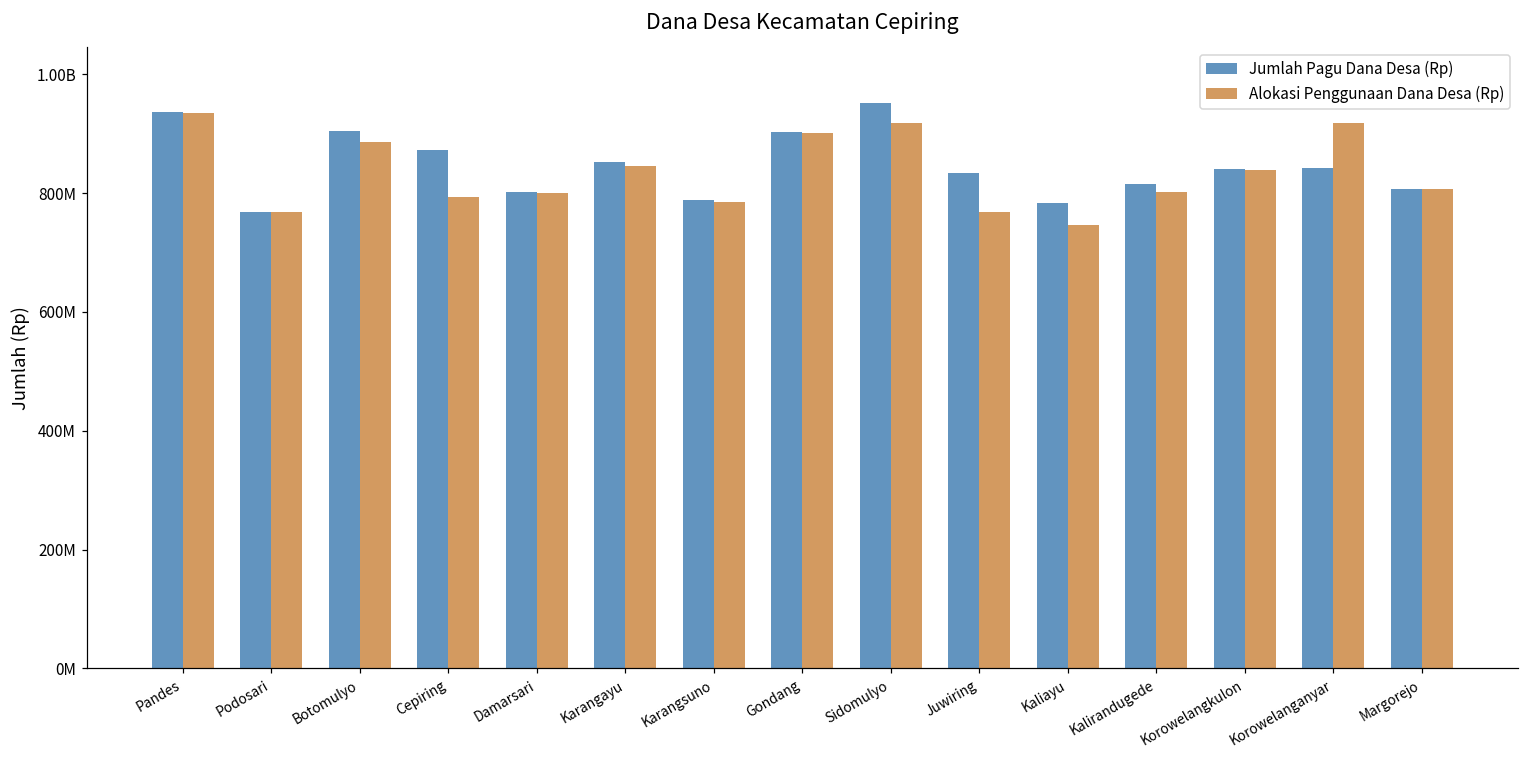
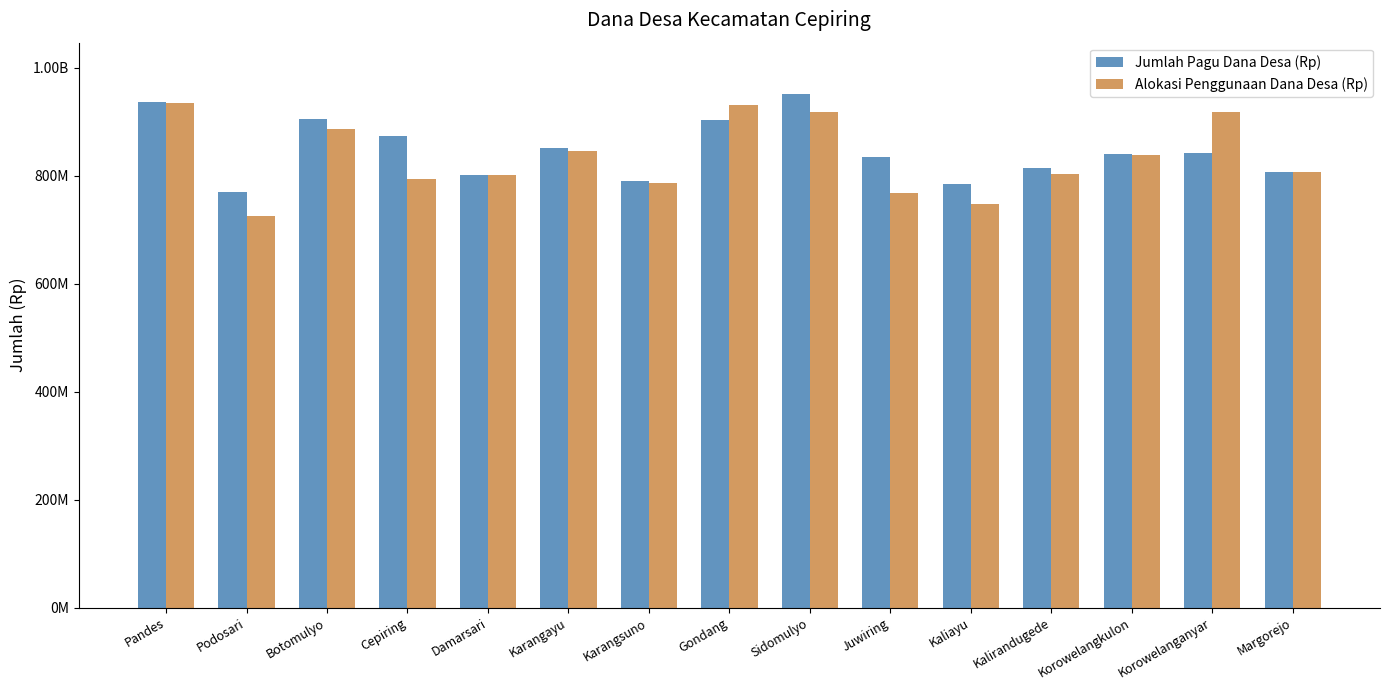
  {
    "Jumlah Pagu Dana Desa (Rp)": {
      "Pandes": 940000000,
      "Podosari": 770000000,
      "Botomulyo": 900000000,
      "Cepiring": 870000000,
      "Damarsari": 800000000,
      "Karangayu": 850000000,
      "Karangsuno": 790000000,
      "Gondang": 900000000,
      "Sidomulyo": 950000000,
      "Juwiring": 830000000,
      "Kaliayu": 780000000,
      "Kalirandugede": 810000000,
      "Korowelangkulon": 840000000,
      "Korowelanganyar": 840000000,
      "Margorejo": 810000000
    },
    "Alokasi Penggunaan Dana Desa (Rp)": {
      "Pandes": 930000000,
-     "Podosari": 770000000,
+     "Podosari": 730000000,
      "Botomulyo": 890000000,
      "Cepiring": 790000000,
      "Damarsari": 800000000,
      "Karangayu": 850000000,
      "Karangsuno": 790000000,
-     "Gondang": 900000000,
+     "Gondang": 930000000,
      "Sidomulyo": 920000000,
      "Juwiring": 770000000,
      "Kaliayu": 750000000,
      "Kalirandugede": 800000000,
      "Korowelangkulon": 840000000,
      "Korowelanganyar": 920000000,
      "Margorejo": 810000000
    }
  }
